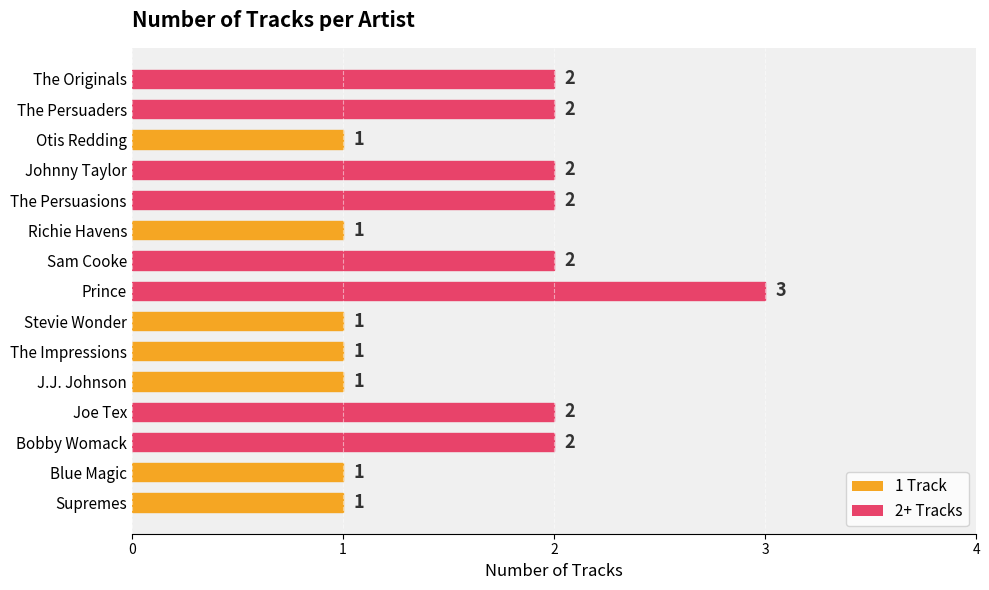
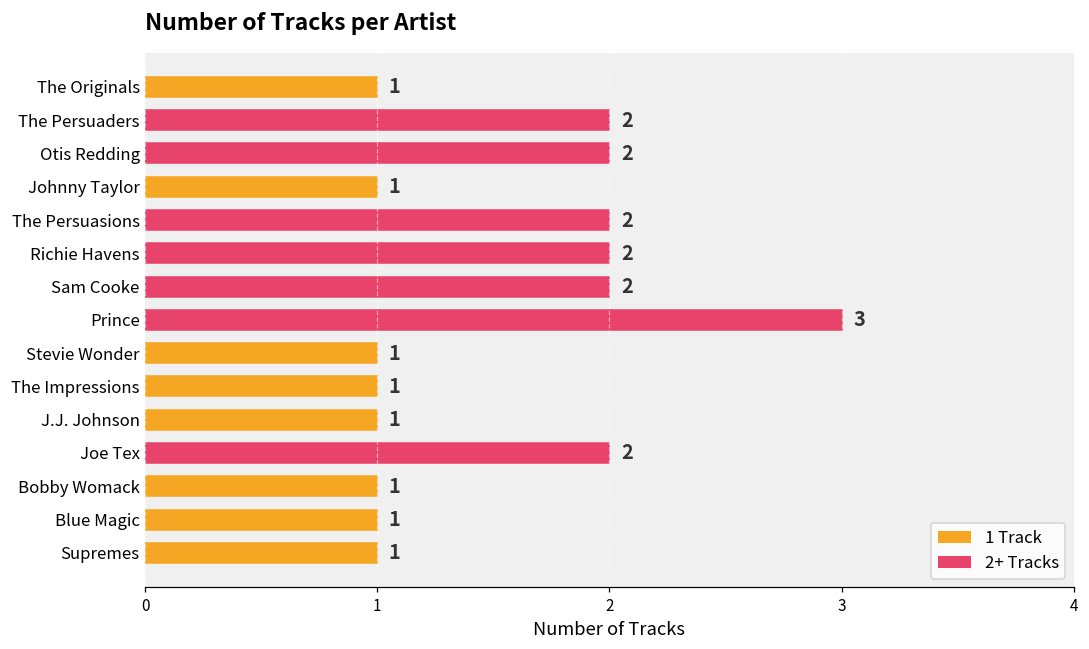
  {
-   "The Originals": 2,
+   "The Originals": 1,
    "The Persuaders": 2,
-   "Otis Redding": 1,
-   "Johnny Taylor": 2,
+   "Otis Redding": 2,
+   "Johnny Taylor": 1,
    "The Persuasions": 2,
-   "Richie Havens": 1,
+   "Richie Havens": 2,
    "Sam Cooke": 2,
    "Prince": 3,
    "Stevie Wonder": 1,
    "The Impressions": 1,
    "J.J. Johnson": 1,
    "Joe Tex": 2,
-   "Bobby Womack": 2,
+   "Bobby Womack": 1,
    "Blue Magic": 1,
    "Supremes": 1
  }
